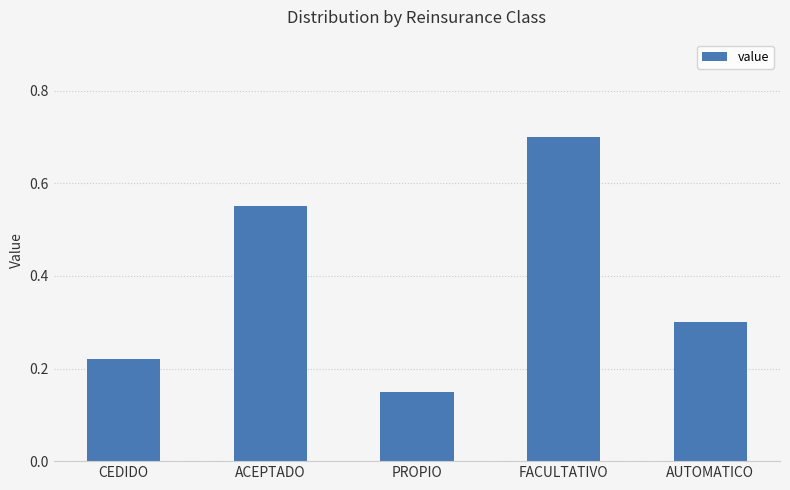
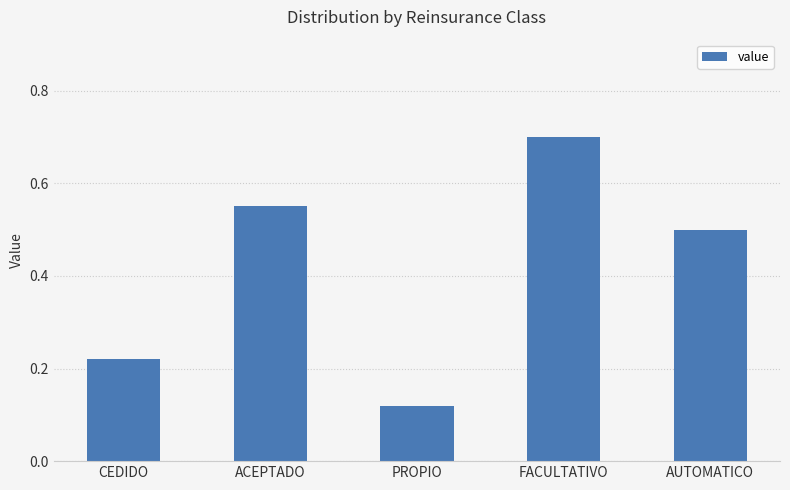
  {
    "CEDIDO": 0.22,
    "ACEPTADO": 0.55,
-   "PROPIO": 0.15,
+   "PROPIO": 0.12,
    "FACULTATIVO": 0.70,
-   "AUTOMATICO": 0.3
+   "AUTOMATICO": 0.5
  }
